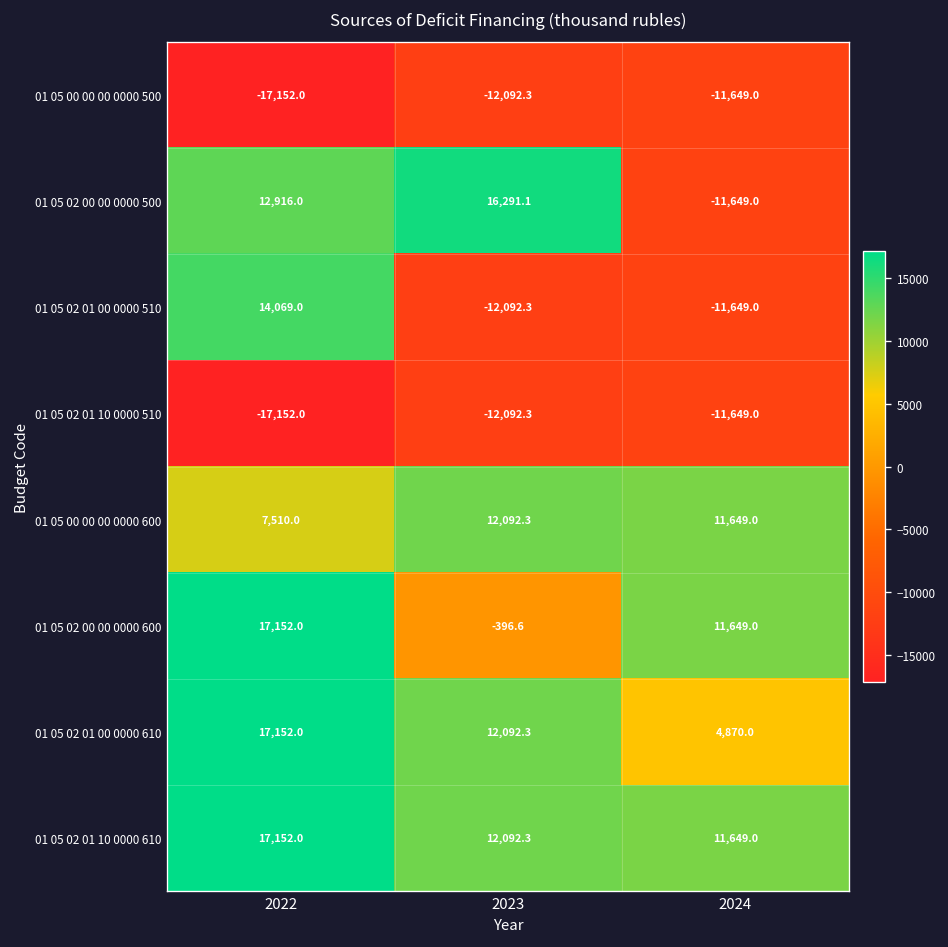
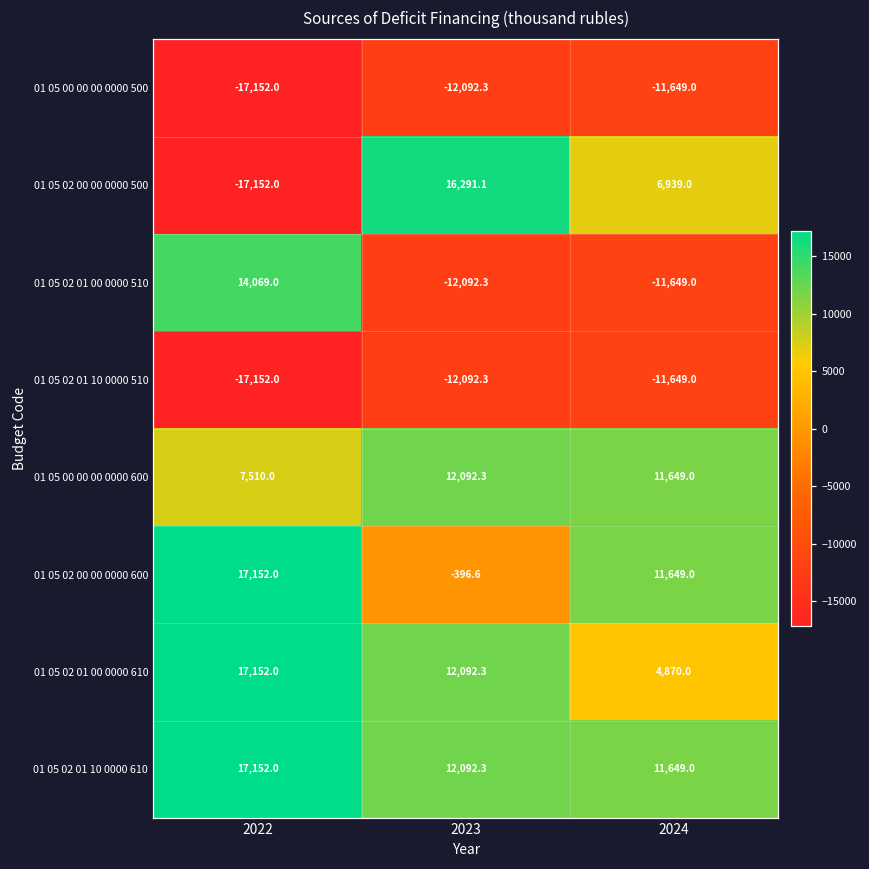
  {
    "01 05 00 00 00 0000 500": {
      "2022": "-17,152.0",
      "2023": "-12,092.3",
      "2024": "-11,649.0"
    },
    "01 05 02 00 00 0000 500": {
-     "2022": "12,916.0",
+     "2022": "-17,152.0",
      "2023": "16,291.1",
-     "2024": "-11,649.0"
+     "2024": "6,939.0"
    },
    "01 05 02 01 00 0000 510": {
      "2022": "14,069.0",
      "2023": "-12,092.3",
      "2024": "-11,649.0"
    },
    "01 05 02 01 10 0000 510": {
      "2022": "-17,152.0",
      "2023": "-12,092.3",
      "2024": "-11,649.0"
    },
    "01 05 00 00 00 0000 600": {
      "2022": "7,510.0",
      "2023": "12,092.3",
      "2024": "11,649.0"
    },
    "01 05 02 00 00 0000 600": {
      "2022": "17,152.0",
      "2023": "-396.6",
      "2024": "11,649.0"
    },
    "01 05 02 01 00 0000 610": {
      "2022": "17,152.0",
      "2023": "12,092.3",
      "2024": "4,870.0"
    },
    "01 05 02 01 10 0000 610": {
      "2022": "17,152.0",
      "2023": "12,092.3",
      "2024": "11,649.0"
    }
  }
